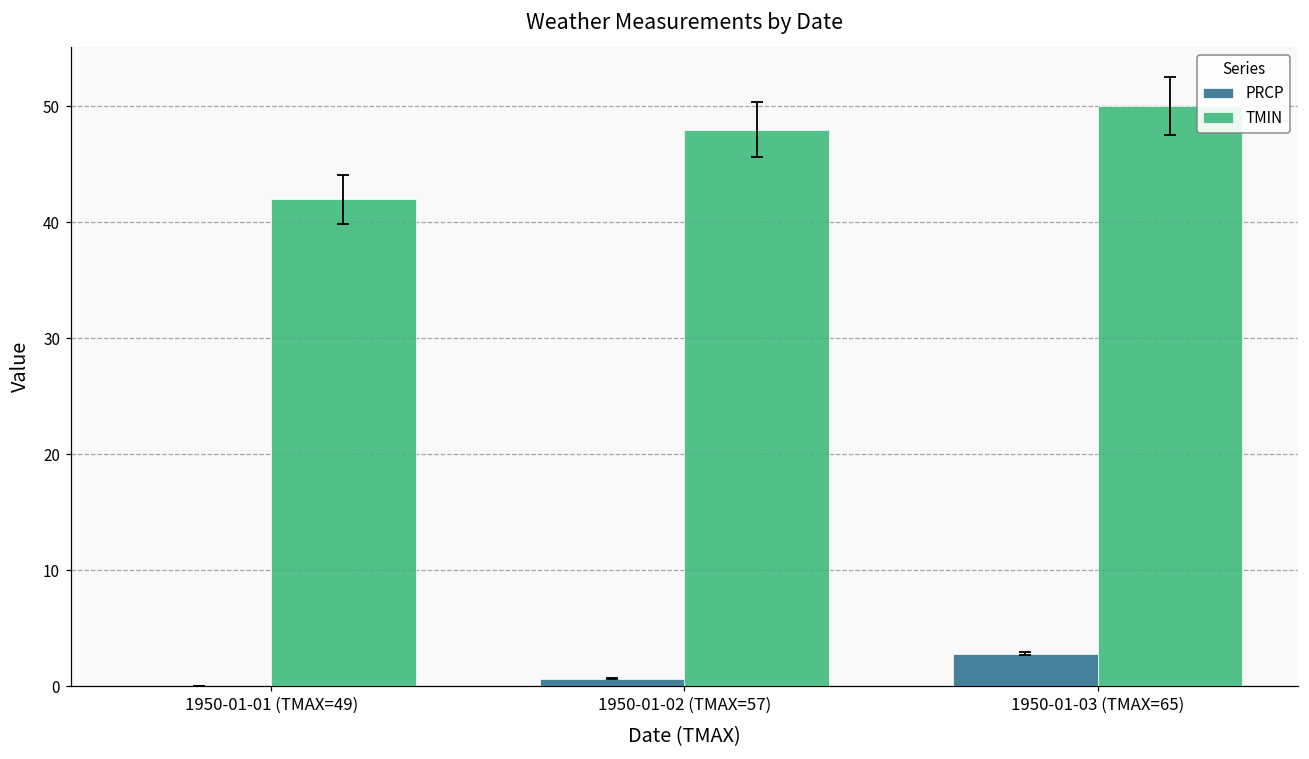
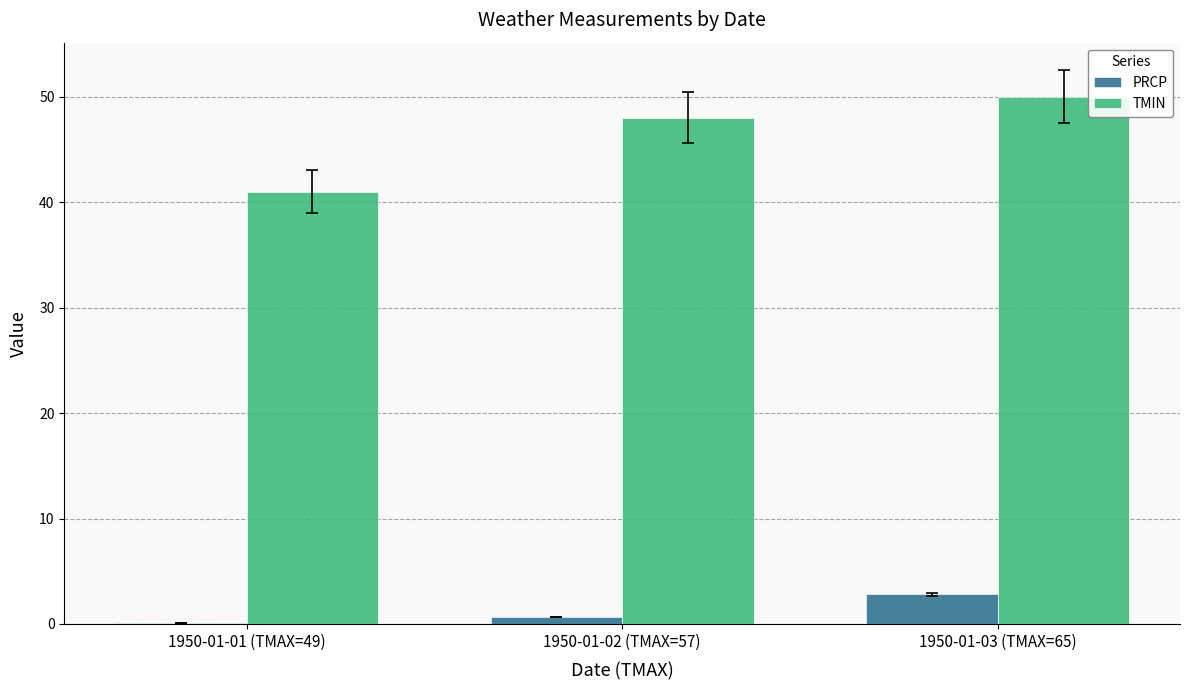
  {
    "TMIN": {
-     "1950-01-01 (TMAX=49)": 42,
+     "1950-01-01 (TMAX=49)": 41,
      "1950-01-02 (TMAX=57)": 48,
      "1950-01-03 (TMAX=65)": 50
    }
  }
